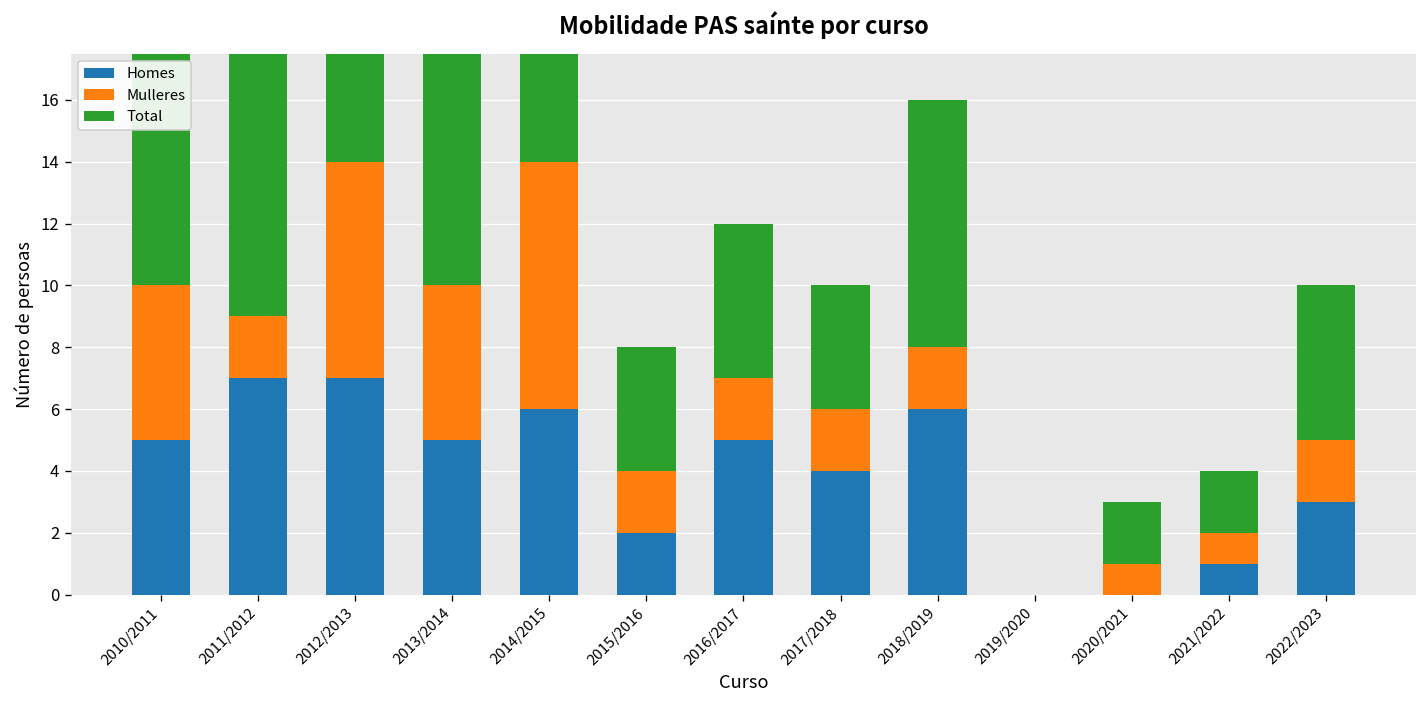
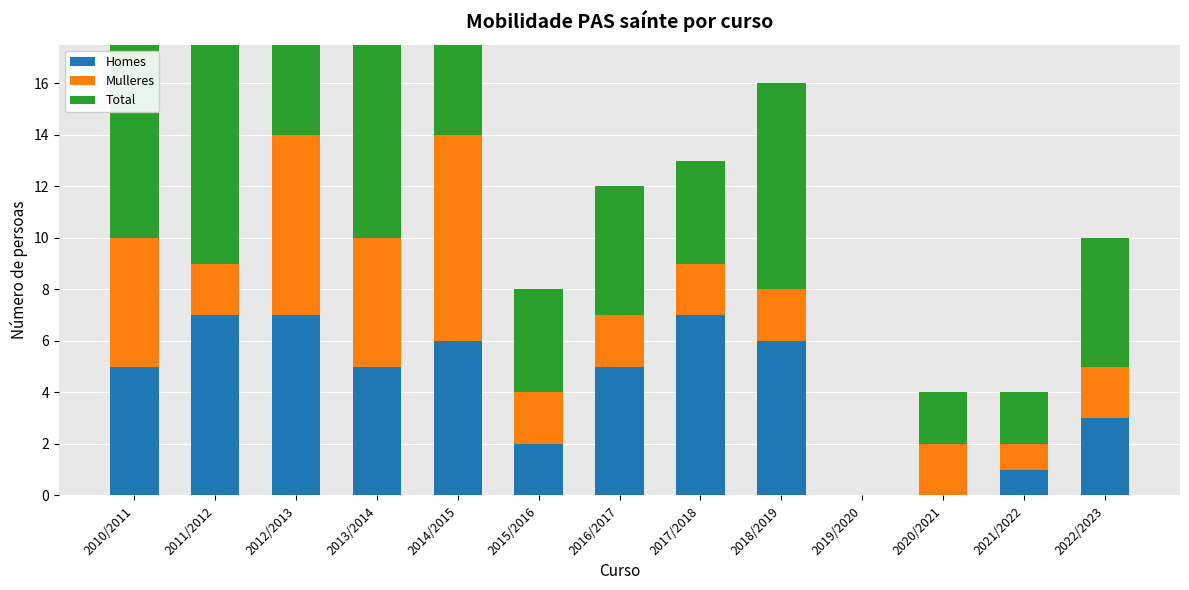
  {
    "Homes": {
      "2010/2011": 5,
      "2011/2012": 7,
      "2012/2013": 7,
      "2013/2014": 5,
      "2014/2015": 6,
      "2015/2016": 2,
      "2016/2017": 5,
-     "2017/2018": 4,
+     "2017/2018": 7,
      "2018/2019": 6,
      "2019/2020": 0,
      "2020/2021": 0,
      "2021/2022": 1,
      "2022/2023": 3
    },
    "Mulleres": {
-     "2020/2021": 1
+     "2020/2021": 2
    },
    "Total": {
      "2015/2016": 4,
      "2016/2017": 5,
      "2017/2018": 4,
      "2018/2019": 8,
      "2019/2020": 0,
      "2020/2021": 2,
      "2021/2022": 2,
      "2022/2023": 5
    }
  }
